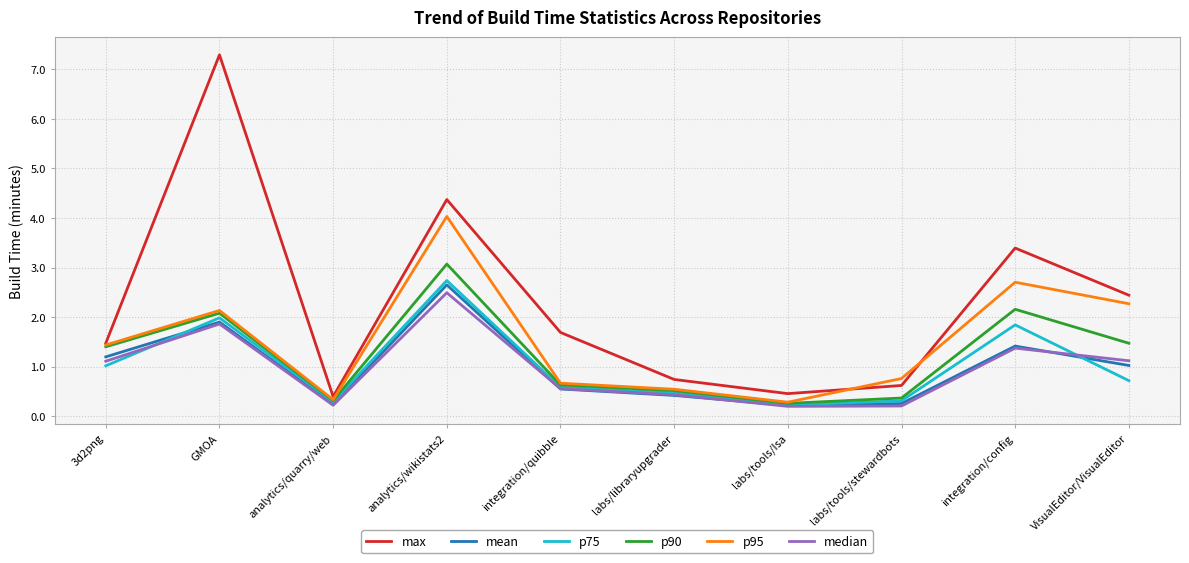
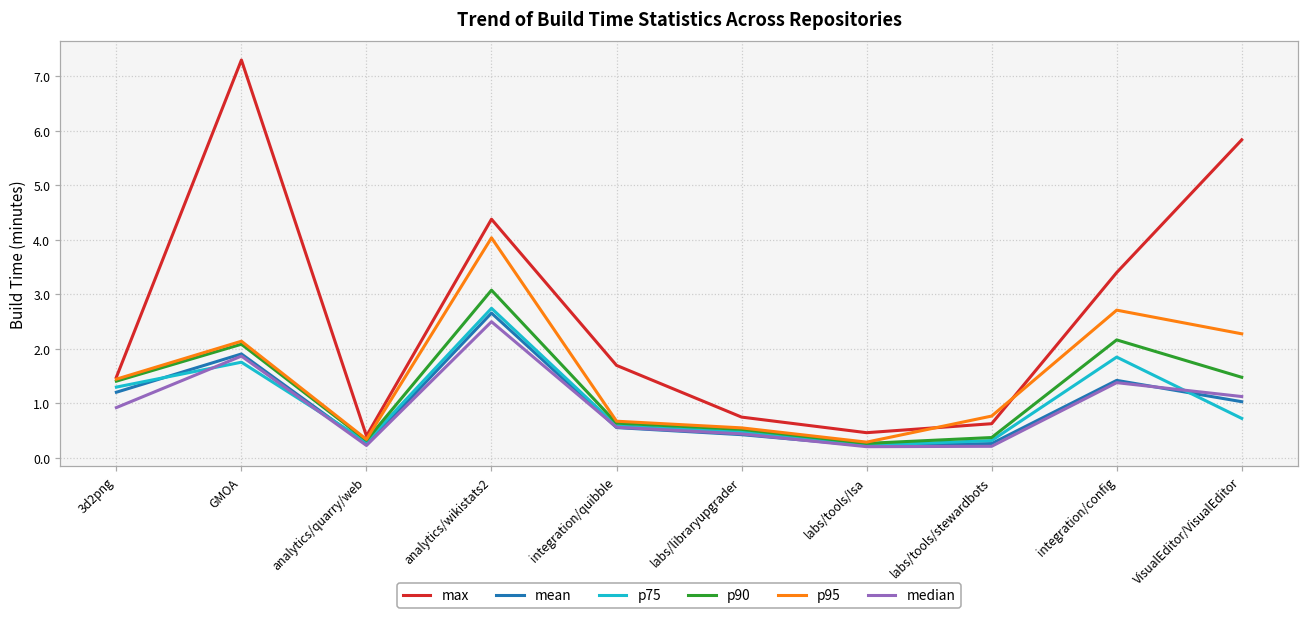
  {
    "max": {
      "GMOA": 7.3,
      "analytics/quarry/web": 0.4,
      "analytics/wikistats2": 4.4,
      "integration/quibble": 1.7,
      "labs/libraryupgrader": 0.7,
      "labs/tools/Isa": 0.5,
      "labs/tools/stewardbots": 0.6,
      "integration/config": 3.4,
-     "VisualEditor/VisualEditor": 2.4
+     "VisualEditor/VisualEditor": 5.8
    },
    "mean": {
      "3d2png": 1.2,
      "analytics/wikistats2": 2.7,
      "VisualEditor/VisualEditor": 1.0
    },
    "p75": {
-     "3d2png": 1.0,
-     "GMOA": 2.0,
+     "3d2png": 1.3,
+     "GMOA": 1.7,
      "analytics/wikistats2": 2.7,
      "labs/tools/stewardbots": 0.3,
      "integration/config": 1.8,
      "VisualEditor/VisualEditor": 0.7
    },
    "p90": {
      "GMOA": 2.1,
      "analytics/wikistats2": 3.1,
      "labs/tools/stewardbots": 0.4,
      "integration/config": 2.2,
      "VisualEditor/VisualEditor": 1.5
    },
    "p95": {
      "GMOA": 2.1,
      "analytics/wikistats2": 4.0,
      "labs/tools/stewardbots": 0.8,
      "integration/config": 2.7,
      "VisualEditor/VisualEditor": 2.3
    },
    "median": {
-     "3d2png": 1.1,
+     "3d2png": 0.9,
      "analytics/wikistats2": 2.5,
      "VisualEditor/VisualEditor": 1.1
    }
  }
